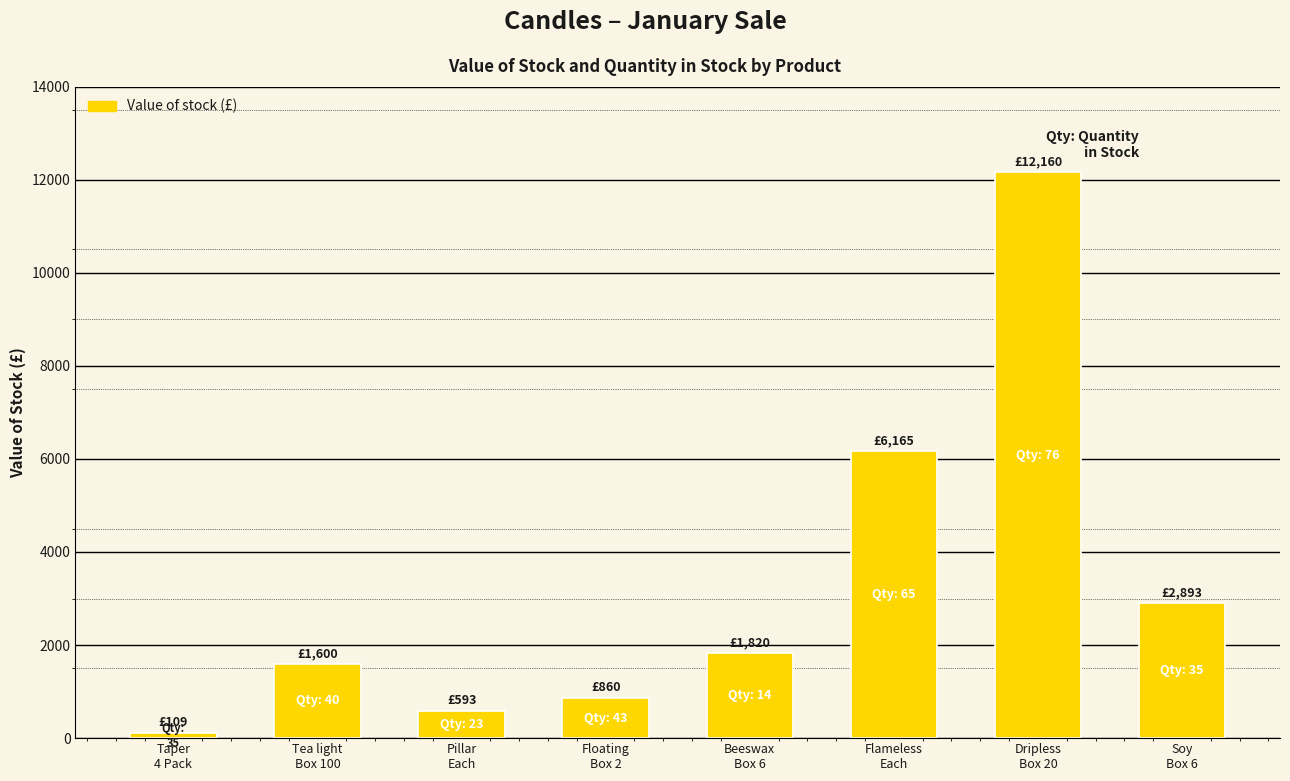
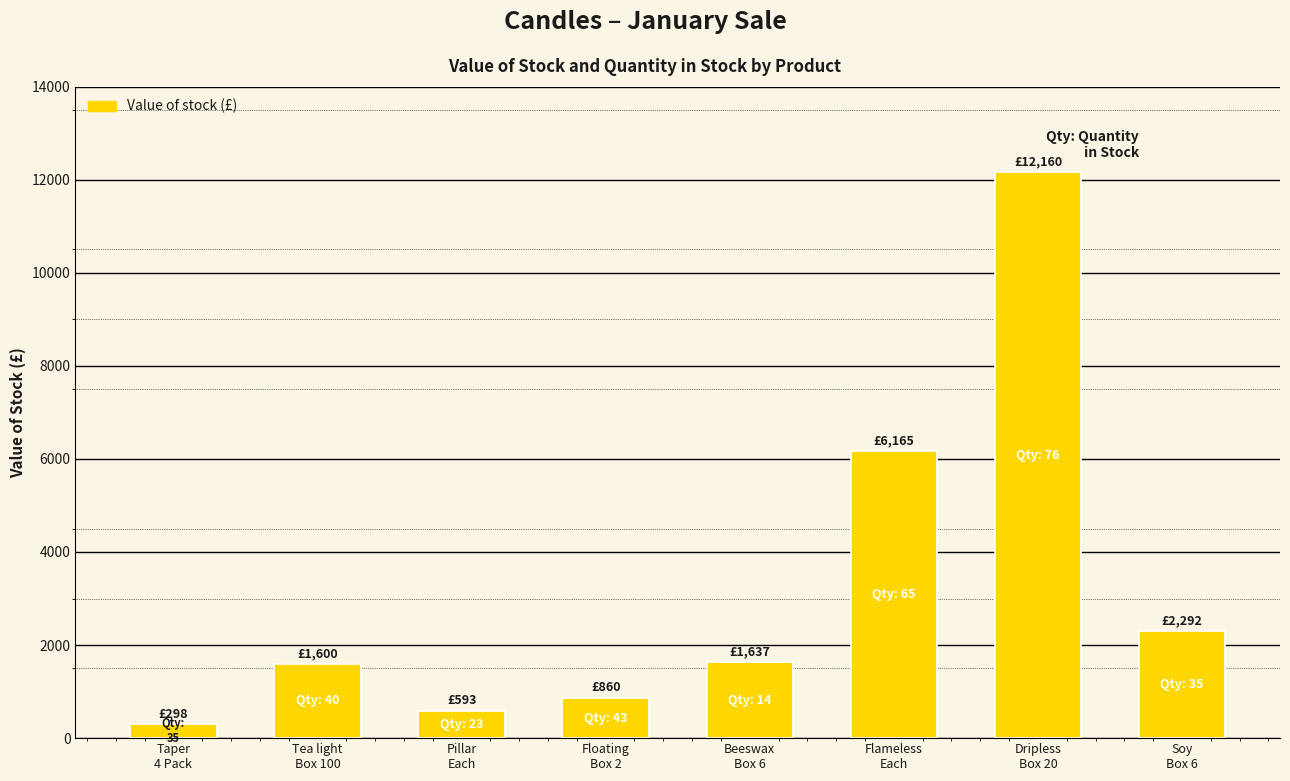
  {
-   "Taper 4 Pack": "£109",
+   "Taper 4 Pack": "£298",
    "Tea light Box 100": "£1,600",
    "Pillar Each": "£593",
    "Floating Box 2": "£860",
-   "Beeswax Box 6": "£1,820",
+   "Beeswax Box 6": "£1,637",
    "Flameless Each": "£6,165",
    "Dripless Box 20": "£12,160",
-   "Soy Box 6": "£2,893"
+   "Soy Box 6": "£2,292"
  }
